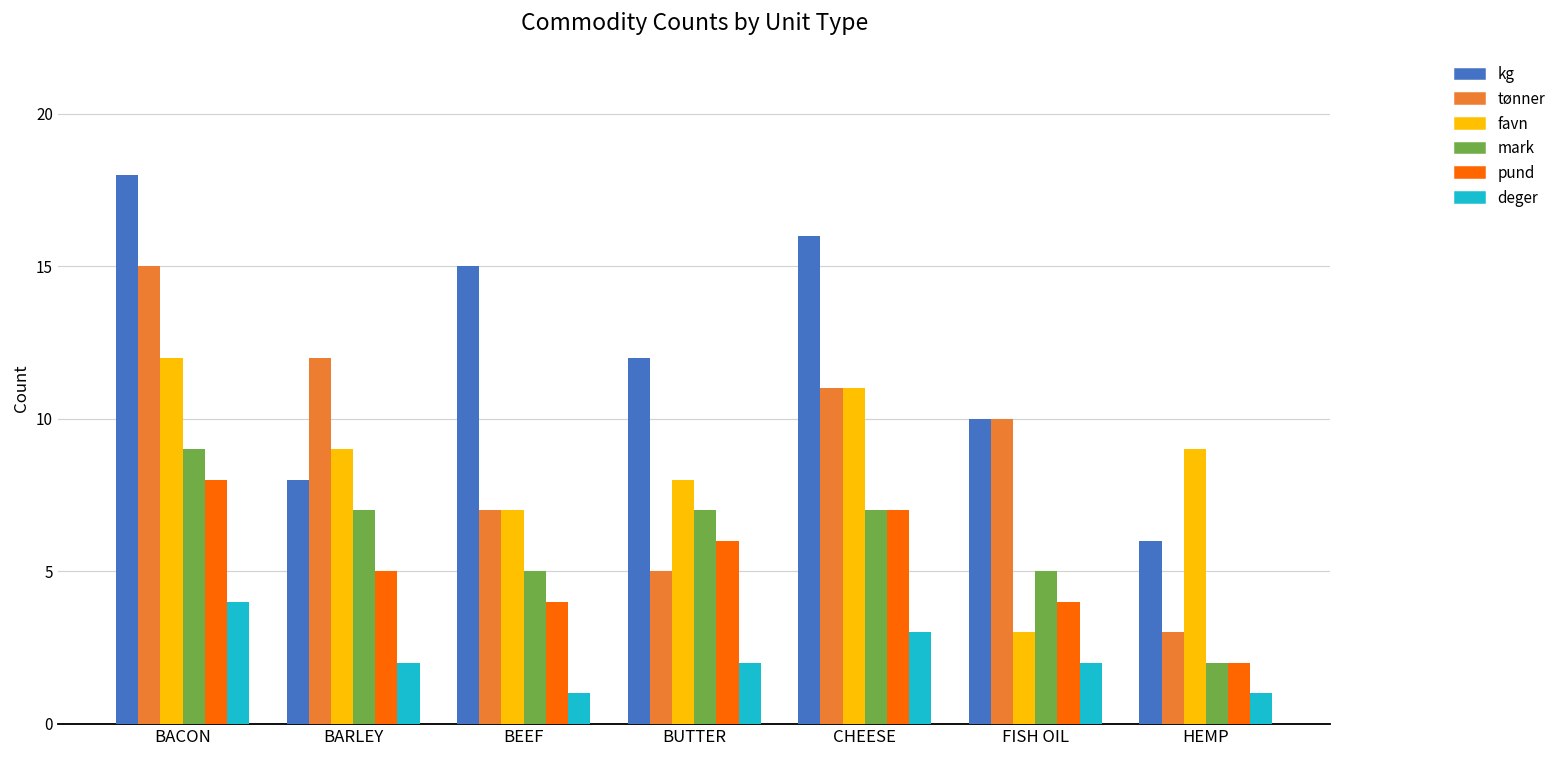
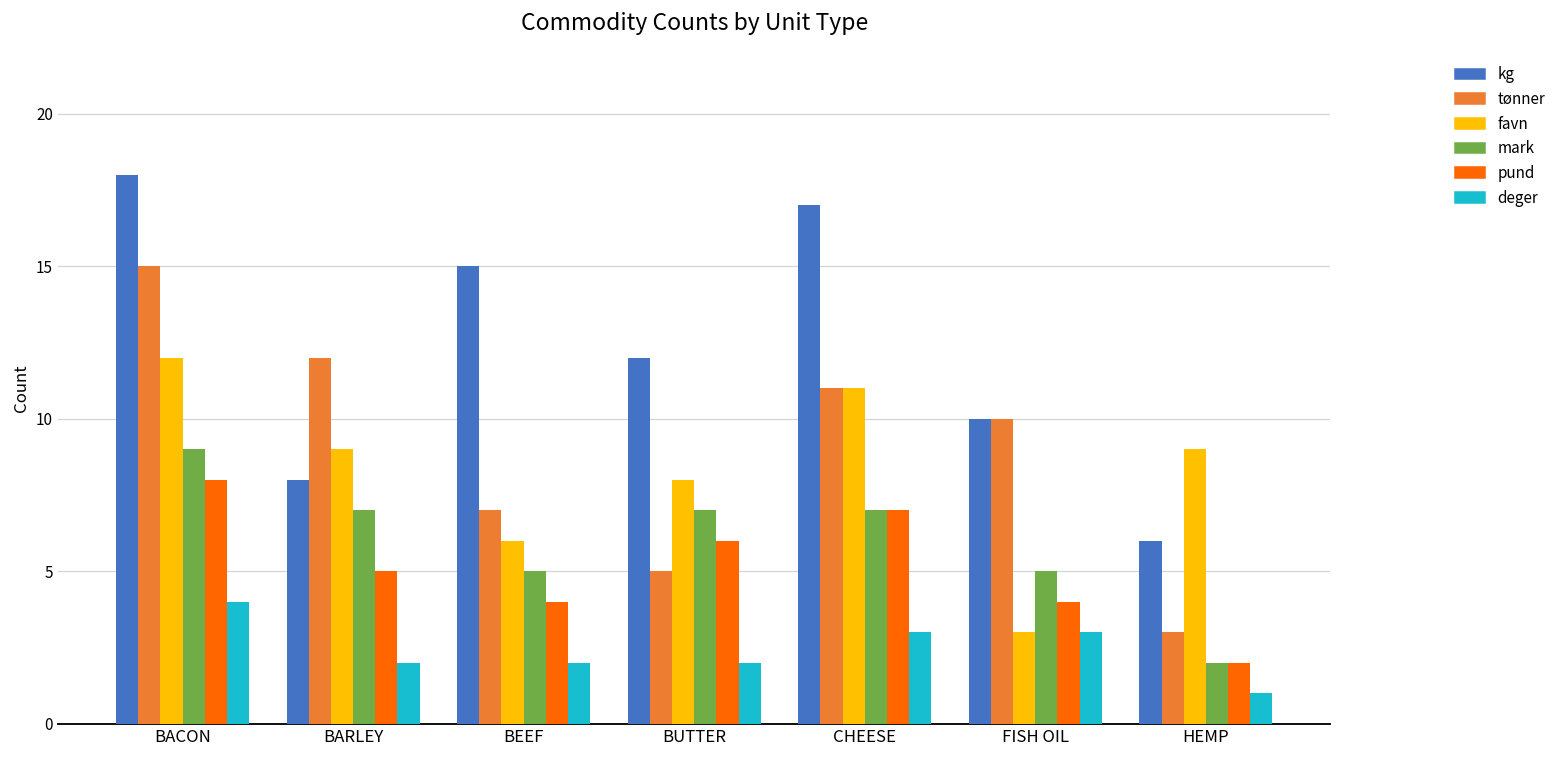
  {
    "kg": {
      "BACON": 18,
      "BARLEY": 8,
      "BEEF": 15,
      "BUTTER": 12,
-     "CHEESE": 16,
+     "CHEESE": 17,
      "FISH OIL": 10,
      "HEMP": 6
    },
    "favn": {
      "BACON": 12,
      "BARLEY": 9,
-     "BEEF": 7,
+     "BEEF": 6,
      "BUTTER": 8,
      "CHEESE": 11,
      "FISH OIL": 3,
      "HEMP": 9
    },
    "mark": {
      "BACON": 9,
      "BARLEY": 7,
      "BEEF": 5,
      "BUTTER": 7,
      "CHEESE": 7,
      "FISH OIL": 5,
      "HEMP": 2
    },
    "deger": {
      "BACON": 4,
      "BARLEY": 2,
-     "BEEF": 1,
+     "BEEF": 2,
      "BUTTER": 2,
      "CHEESE": 3,
-     "FISH OIL": 2,
+     "FISH OIL": 3,
      "HEMP": 1
    }
  }
